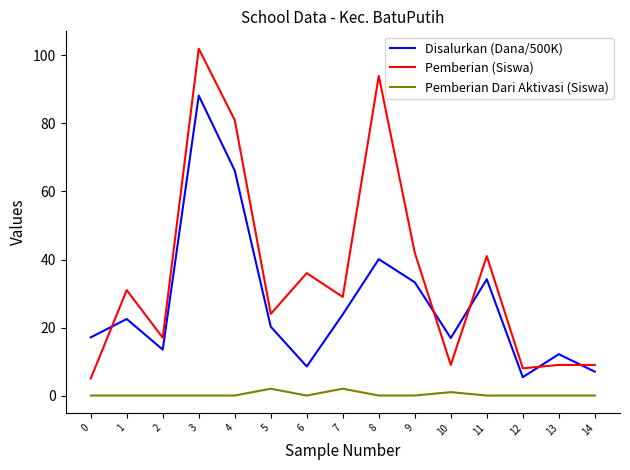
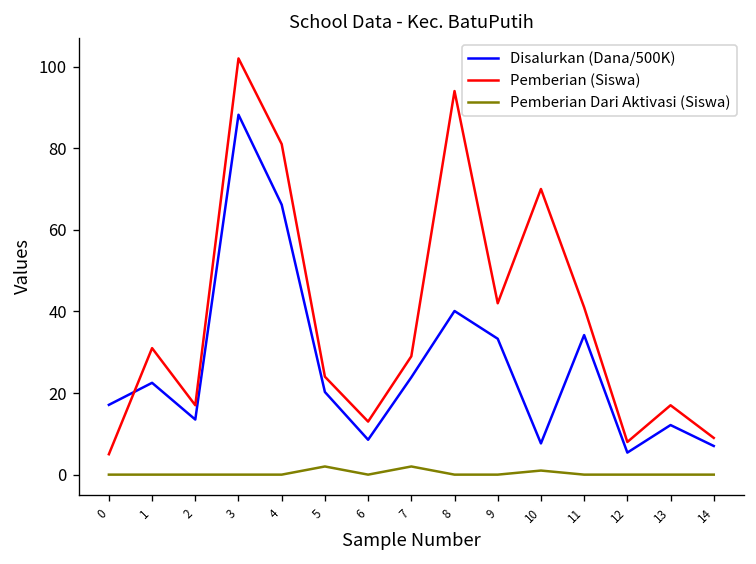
  {
    "Disalurkan (Dana/500K)": {
      "0": 17,
      "1": 23,
      "2": 14,
      "3": 88,
      "4": 66,
      "5": 20,
      "6": 9,
      "7": 24,
      "8": 40,
      "9": 33,
-     "10": 17,
+     "10": 8,
      "11": 34,
      "12": 5,
      "13": 12,
      "14": 7
    },
    "Pemberian (Siswa)": {
      "0": 5,
      "1": 31,
      "2": 17,
      "3": 102,
      "4": 81,
      "5": 24,
-     "6": 36,
+     "6": 13,
      "7": 29,
      "8": 94,
      "9": 42,
-     "10": 9,
+     "10": 70,
      "11": 41,
      "12": 8,
-     "13": 9,
+     "13": 17,
      "14": 9
    },
    "Pemberian Dari Aktivasi (Siswa)": {
      "0": 0,
      "1": 0,
      "2": 0,
      "3": 0,
      "4": 0,
      "5": 2,
      "6": 0,
      "7": 2,
      "8": 0,
      "9": 0,
      "10": 1,
      "11": 0,
      "12": 0,
      "13": 0,
      "14": 0
    }
  }
